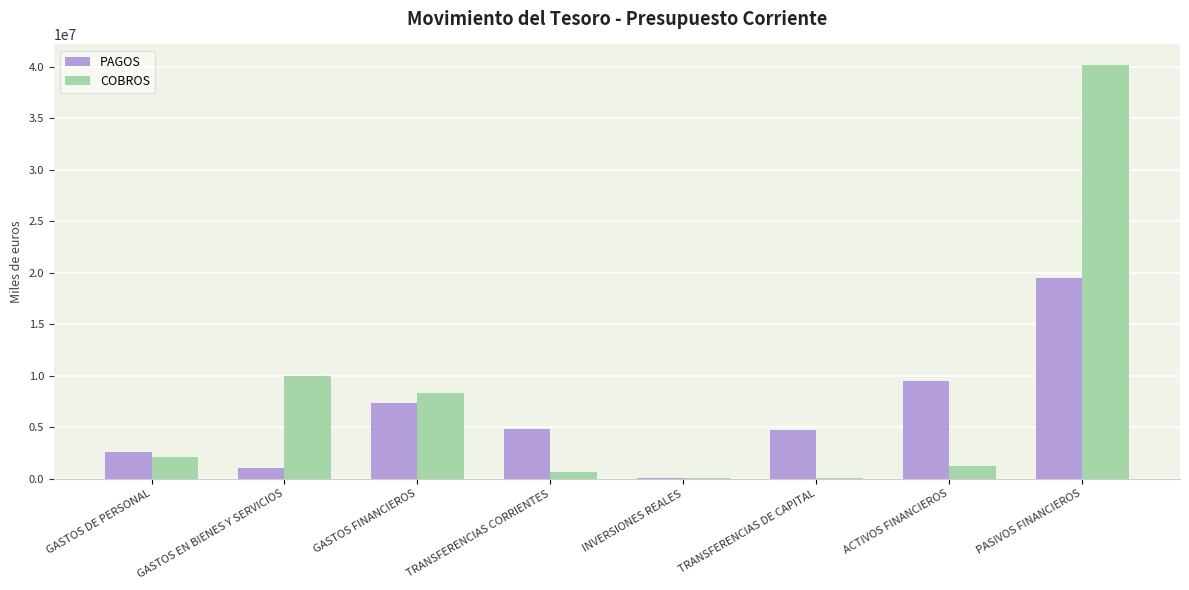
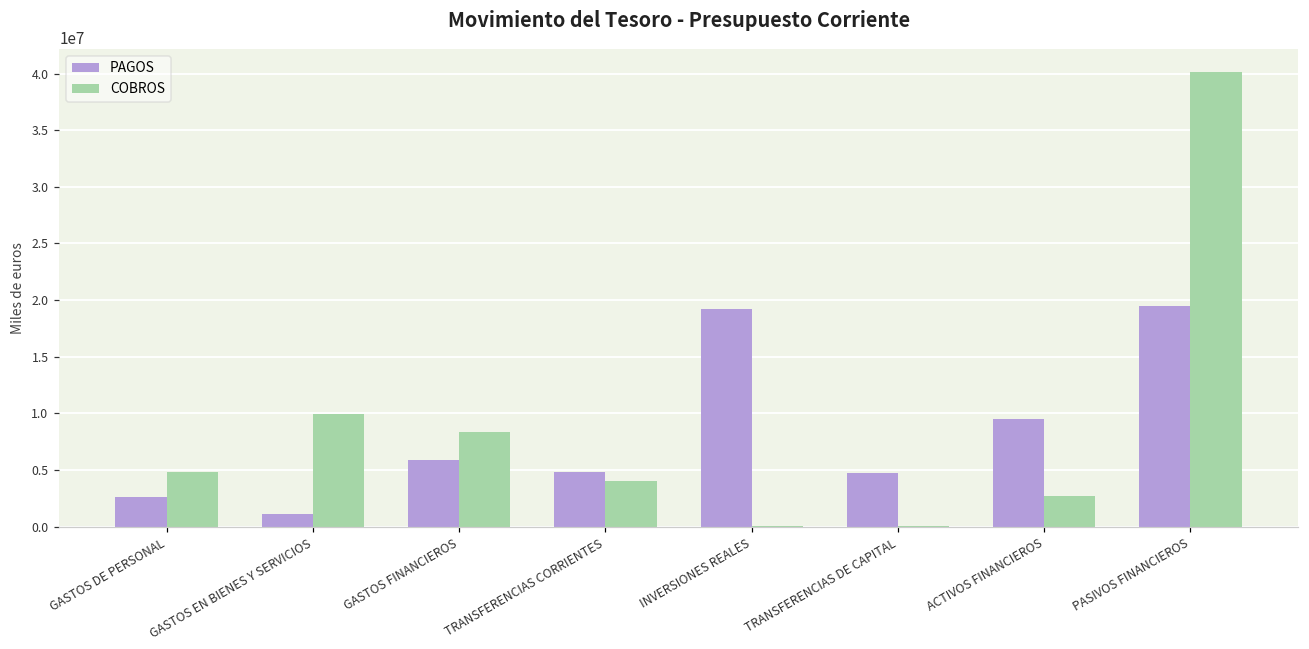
  {
    "PAGOS": {
      "GASTOS DE PERSONAL": 2600000,
      "GASTOS EN BIENES Y SERVICIOS": 1100000,
-     "GASTOS FINANCIEROS": 7400000,
+     "GASTOS FINANCIEROS": 5900000,
      "TRANSFERENCIAS CORRIENTES": 4900000,
-     "INVERSIONES REALES": 100000,
+     "INVERSIONES REALES": 19300000,
      "TRANSFERENCIAS DE CAPITAL": 4800000,
      "ACTIVOS FINANCIEROS": 9500000,
      "PASIVOS FINANCIEROS": 19500000
    },
    "COBROS": {
-     "GASTOS DE PERSONAL": 2100000,
+     "GASTOS DE PERSONAL": 4800000,
      "GASTOS EN BIENES Y SERVICIOS": 10000000,
      "GASTOS FINANCIEROS": 8300000,
-     "TRANSFERENCIAS CORRIENTES": 600000,
-     "ACTIVOS FINANCIEROS": 1200000,
+     "TRANSFERENCIAS CORRIENTES": 4000000,
+     "ACTIVOS FINANCIEROS": 2700000,
      "PASIVOS FINANCIEROS": 40200000
    }
  }
